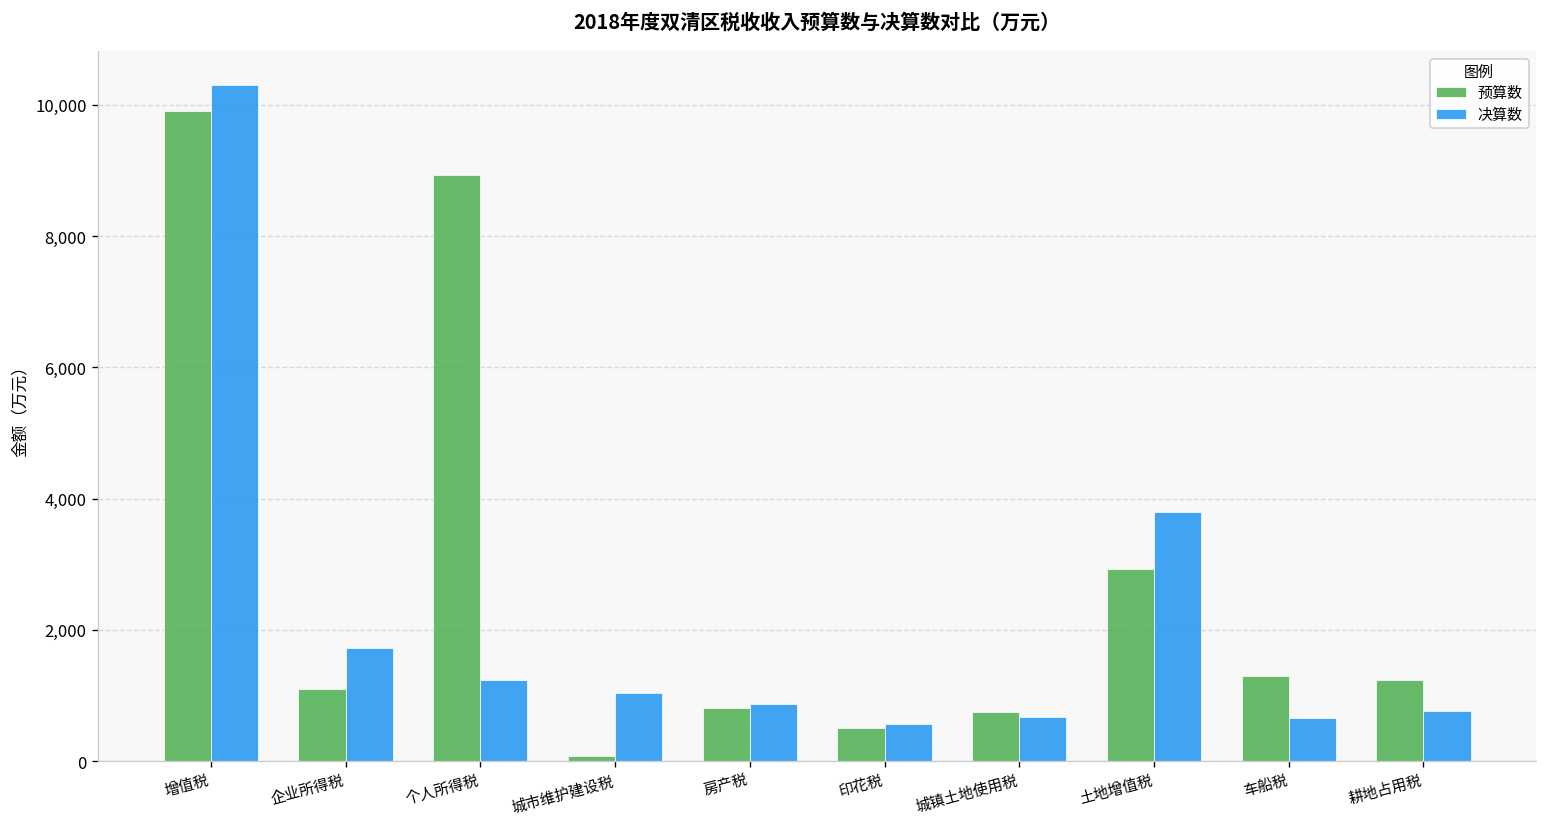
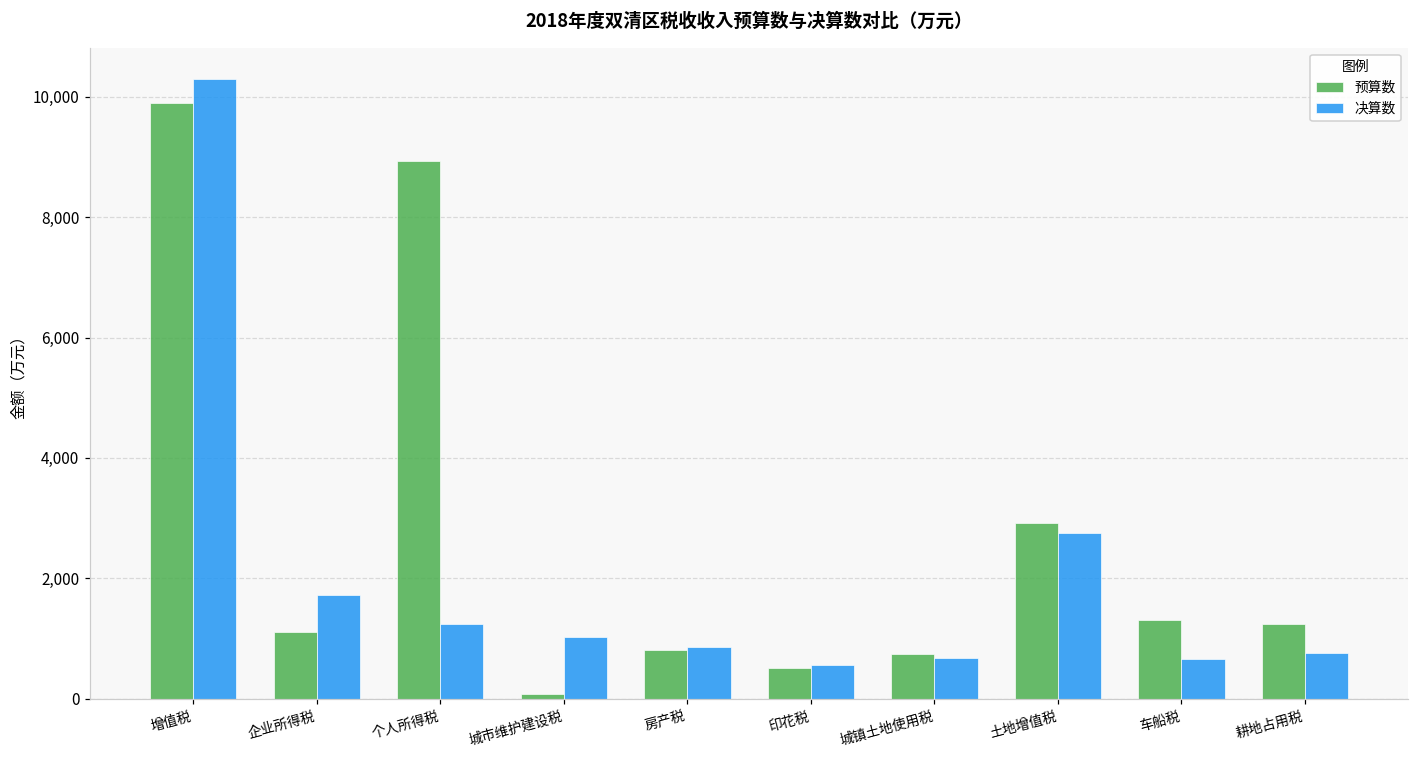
  {
    "预算数": {
      "增值税": "9,900",
      "企业所得税": "1,100",
      "个人所得税": "8,900",
      "城市维护建设税": "100",
      "房产税": "800",
      "印花税": "500",
      "城镇土地使用税": "700",
      "土地增值税": "2,900",
      "车船税": "1,300",
      "耕地占用税": "1,200"
    },
    "决算数": {
      "增值税": "10,300",
      "企业所得税": "1,700",
      "个人所得税": "1,200",
      "城市维护建设税": "1,000",
      "房产税": "900",
      "印花税": "600",
      "城镇土地使用税": "700",
-     "土地增值税": "3,800",
+     "土地增值税": "2,700",
      "车船税": "700",
      "耕地占用税": "800"
    }
  }
